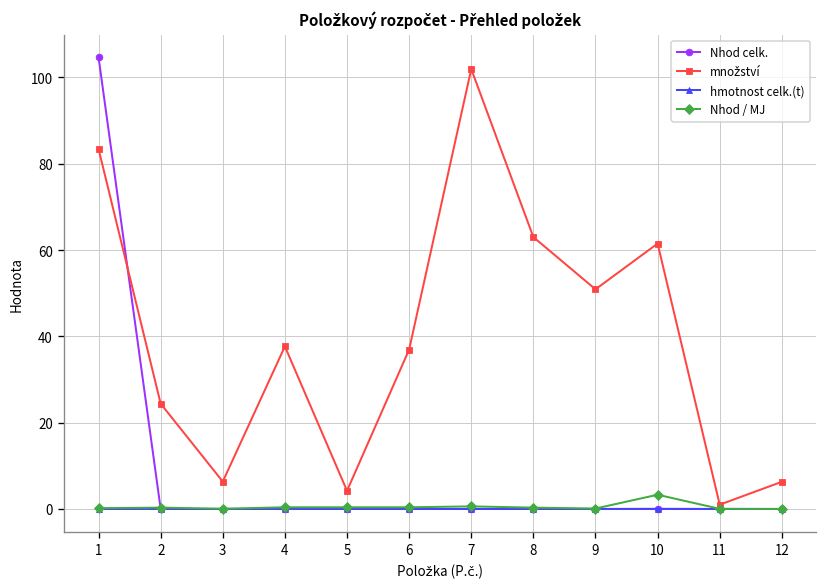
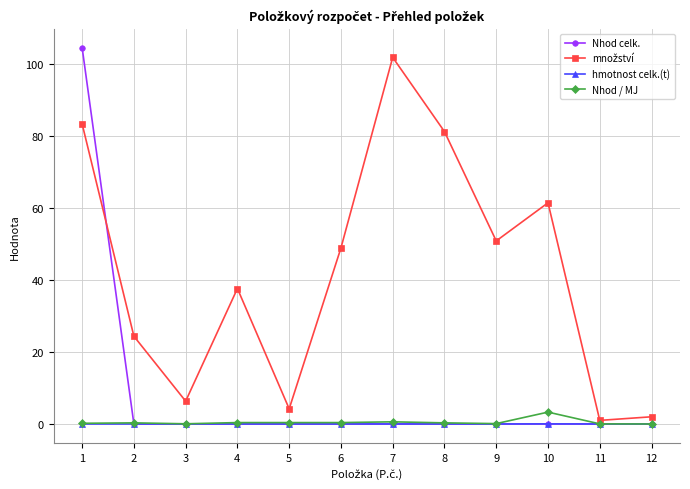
  {
    "Nhod celk.": {
      "1": 105
    },
    "množství": {
      "1": 83,
      "2": 24,
      "3": 6,
      "4": 38,
      "5": 4,
-     "6": 37,
+     "6": 49,
      "7": 102,
-     "8": 63,
+     "8": 81,
      "9": 51,
      "10": 62,
      "11": 1,
-     "12": 6
+     "12": 2
    },
    "Nhod / MJ": {
      "10": 3
    }
  }
